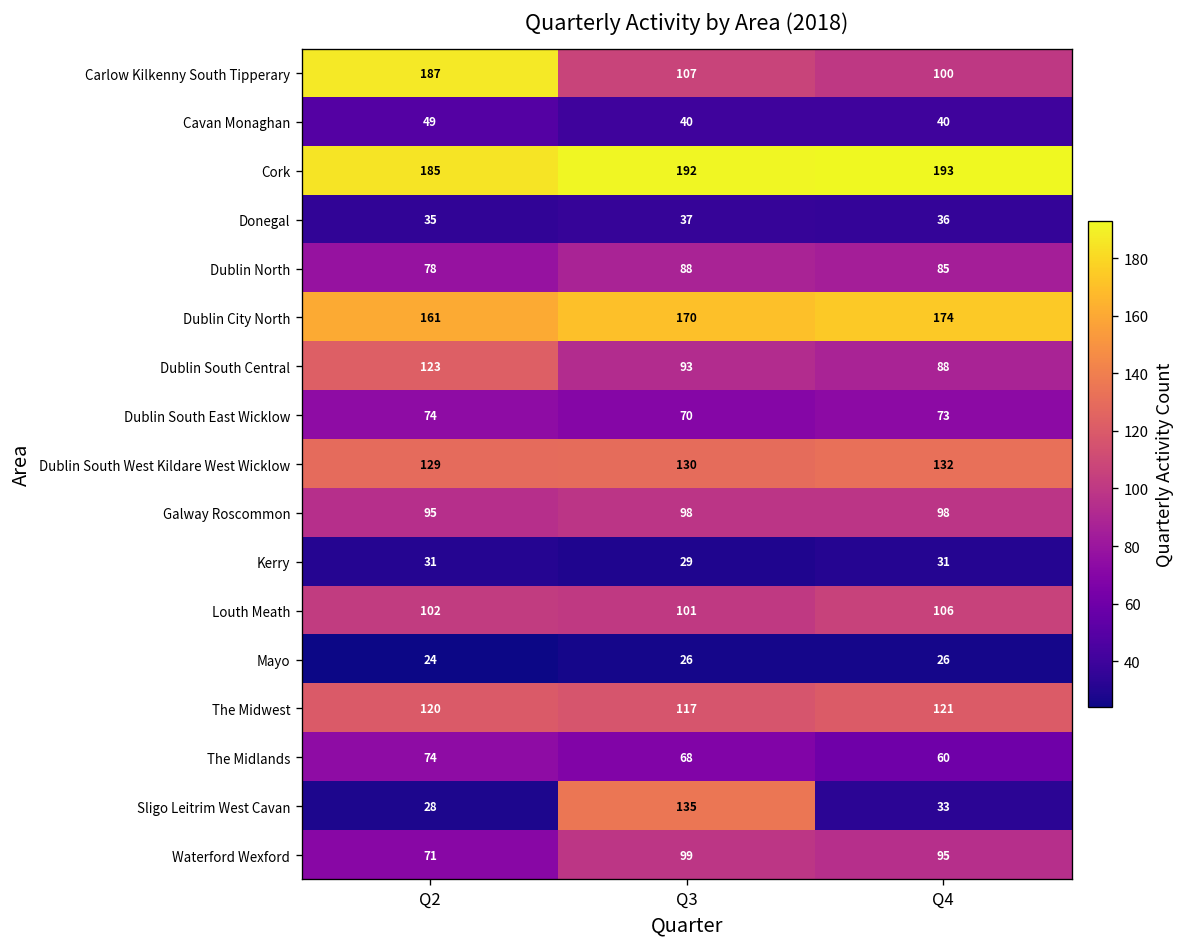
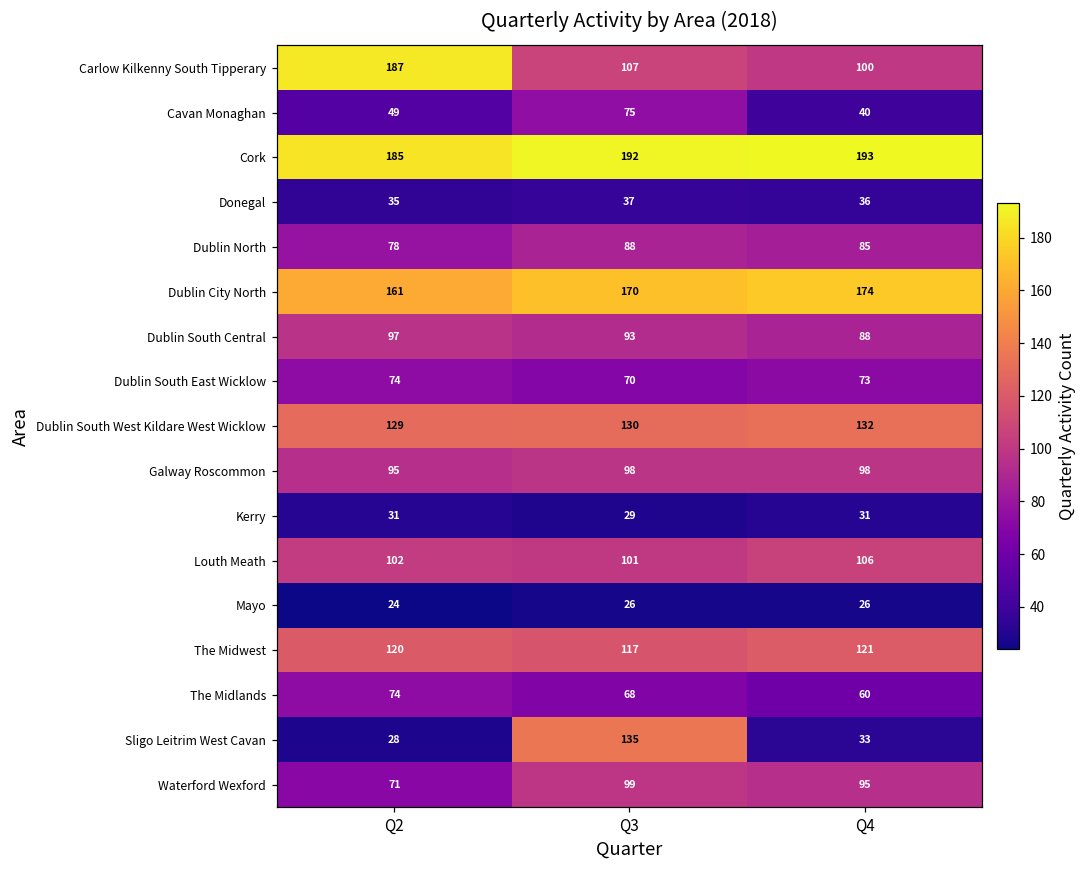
  {
    "Carlow Kilkenny South Tipperary": {
      "Q2": 187,
      "Q3": 107,
      "Q4": 100
    },
    "Cavan Monaghan": {
      "Q2": 49,
-     "Q3": 40,
+     "Q3": 75,
      "Q4": 40
    },
    "Cork": {
      "Q2": 185,
      "Q3": 192,
      "Q4": 193
    },
    "Donegal": {
      "Q2": 35,
      "Q3": 37,
      "Q4": 36
    },
    "Dublin North": {
      "Q2": 78,
      "Q3": 88,
      "Q4": 85
    },
    "Dublin City North": {
      "Q2": 161,
      "Q3": 170,
      "Q4": 174
    },
    "Dublin South Central": {
-     "Q2": 123,
+     "Q2": 97,
      "Q3": 93,
      "Q4": 88
    },
    "Dublin South East Wicklow": {
      "Q2": 74,
      "Q3": 70,
      "Q4": 73
    },
    "Dublin South West Kildare West Wicklow": {
      "Q2": 129,
      "Q3": 130,
      "Q4": 132
    },
    "Galway Roscommon": {
      "Q2": 95,
      "Q3": 98,
      "Q4": 98
    },
    "Kerry": {
      "Q2": 31,
      "Q3": 29,
      "Q4": 31
    },
    "Louth Meath": {
      "Q2": 102,
      "Q3": 101,
      "Q4": 106
    },
    "Mayo": {
      "Q2": 24,
      "Q3": 26,
      "Q4": 26
    },
    "The Midwest": {
      "Q2": 120,
      "Q3": 117,
      "Q4": 121
    },
    "The Midlands": {
      "Q2": 74,
      "Q3": 68,
      "Q4": 60
    },
    "Sligo Leitrim West Cavan": {
      "Q2": 28,
      "Q3": 135,
      "Q4": 33
    },
    "Waterford Wexford": {
      "Q2": 71,
      "Q3": 99,
      "Q4": 95
    }
  }
